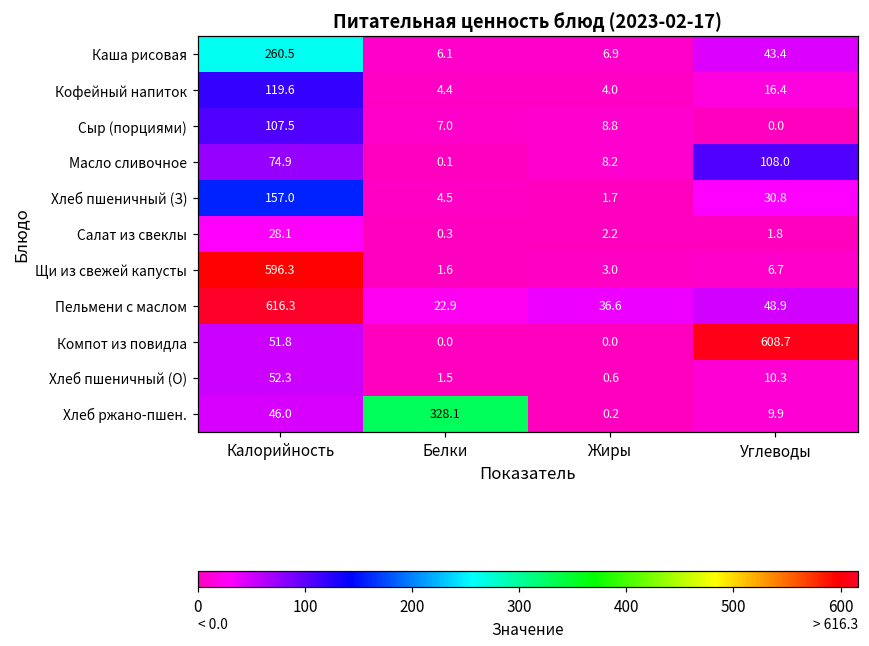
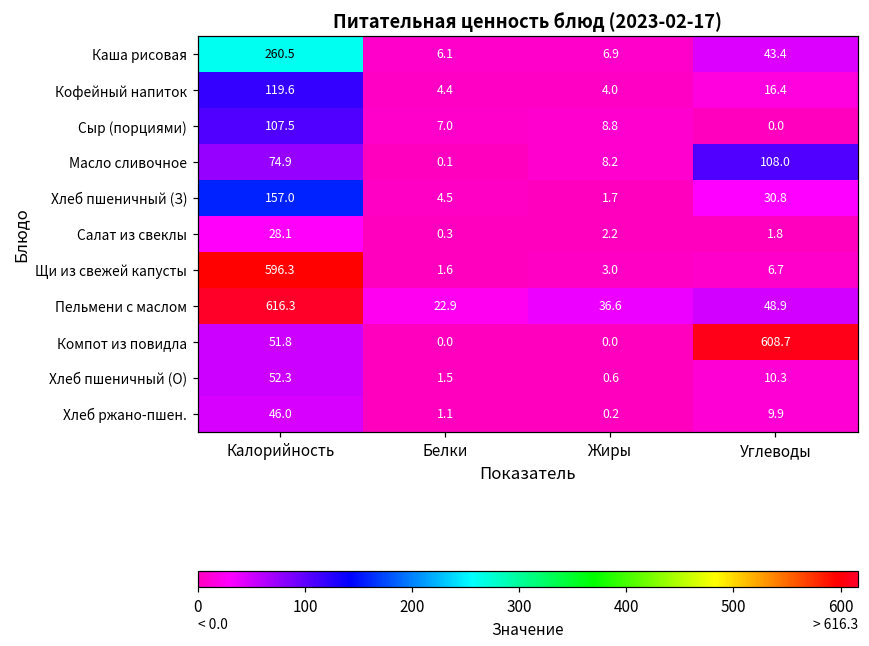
  {
    "Каша рисовая": {
      "Калорийность": 260.5,
      "Белки": 6.1,
      "Жиры": 6.9,
      "Углеводы": 43.4
    },
    "Кофейный напиток": {
      "Калорийность": 119.6,
      "Белки": 4.4,
      "Жиры": 4.0,
      "Углеводы": 16.4
    },
    "Сыр (порциями)": {
      "Калорийность": 107.5,
      "Белки": 7.0,
      "Жиры": 8.8,
      "Углеводы": 0.0
    },
    "Масло сливочное": {
      "Калорийность": 74.9,
      "Белки": 0.1,
      "Жиры": 8.2,
      "Углеводы": 108.0
    },
    "Хлеб пшеничный (З)": {
      "Калорийность": 157.0,
      "Белки": 4.5,
      "Жиры": 1.7,
      "Углеводы": 30.8
    },
    "Салат из свеклы": {
      "Калорийность": 28.1,
      "Белки": 0.3,
      "Жиры": 2.2,
      "Углеводы": 1.8
    },
    "Щи из свежей капусты": {
      "Калорийность": 596.3,
      "Белки": 1.6,
      "Жиры": 3.0,
      "Углеводы": 6.7
    },
    "Пельмени с маслом": {
      "Калорийность": 616.3,
      "Белки": 22.9,
      "Жиры": 36.6,
      "Углеводы": 48.9
    },
    "Компот из повидла": {
      "Калорийность": 51.8,
      "Белки": 0.0,
      "Жиры": 0.0,
      "Углеводы": 608.7
    },
    "Хлеб пшеничный (О)": {
      "Калорийность": 52.3,
      "Белки": 1.5,
      "Жиры": 0.6,
      "Углеводы": 10.3
    },
    "Хлеб ржано-пшен.": {
      "Калорийность": 46.0,
-     "Белки": 328.1,
+     "Белки": 1.1,
      "Жиры": 0.2,
      "Углеводы": 9.9
    }
  }
